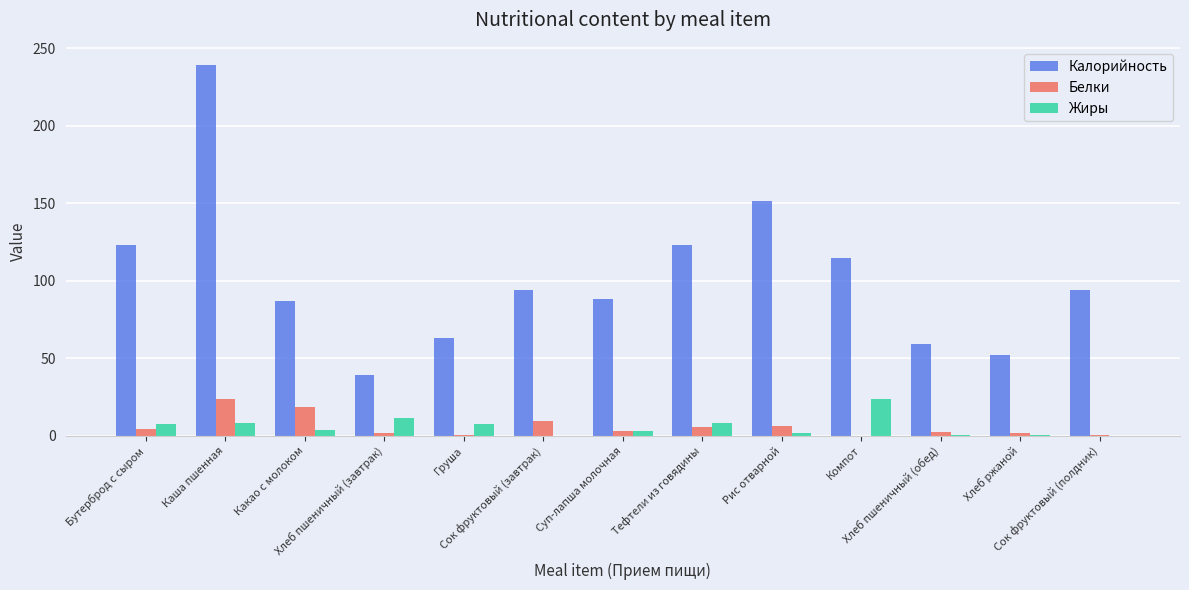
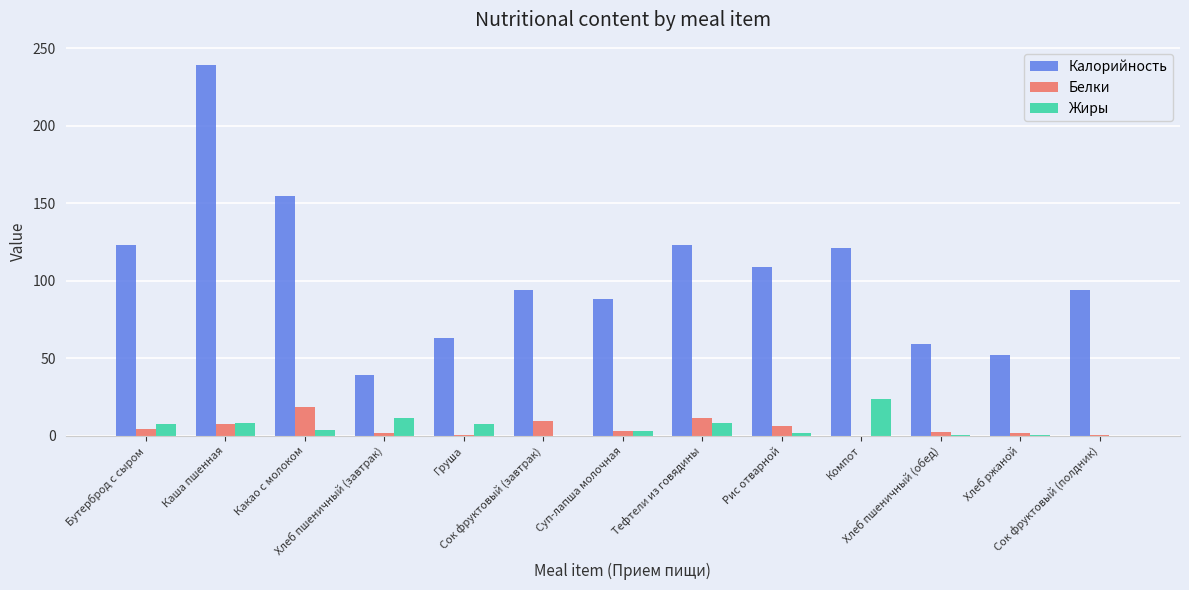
  {
    "Калорийность": {
      "Бутерброд с сыром": 123,
      "Каша пшенная": 239,
-     "Какао с молоком": 87,
+     "Какао с молоком": 155,
      "Хлеб пшеничный (завтрак)": 39,
      "Груша": 63,
      "Сок фруктовый (завтрак)": 94,
      "Суп-лапша молочная": 88,
      "Тефтели из говядины": 123,
-     "Рис отварной": 151,
-     "Компот": 115,
+     "Рис отварной": 109,
+     "Компот": 121,
      "Хлеб пшеничный (обед)": 59,
      "Хлеб ржаной": 52,
      "Сок фруктовый (полдник)": 94
    },
    "Белки": {
      "Бутерброд с сыром": 5,
-     "Каша пшенная": 24,
+     "Каша пшенная": 8,
      "Какао с молоком": 19,
      "Хлеб пшеничный (завтрак)": 2,
      "Сок фруктовый (завтрак)": 10,
      "Суп-лапша молочная": 3,
-     "Тефтели из говядины": 6,
+     "Тефтели из говядины": 11,
      "Рис отварной": 6,
      "Хлеб пшеничный (обед)": 3,
      "Хлеб ржаной": 2
    },
    "Жиры": {
      "Бутерброд с сыром": 8,
      "Каша пшенная": 8,
      "Какао с молоком": 4,
      "Хлеб пшеничный (завтрак)": 11,
      "Груша": 8,
      "Сок фруктовый (завтрак)": 0,
      "Суп-лапша молочная": 3,
      "Тефтели из говядины": 8,
      "Рис отварной": 2,
      "Компот": 24,
      "Сок фруктовый (полдник)": 0
    }
  }
